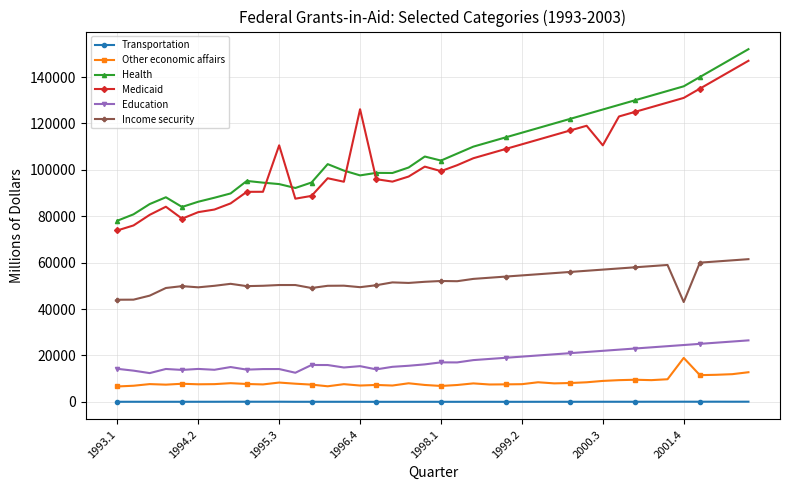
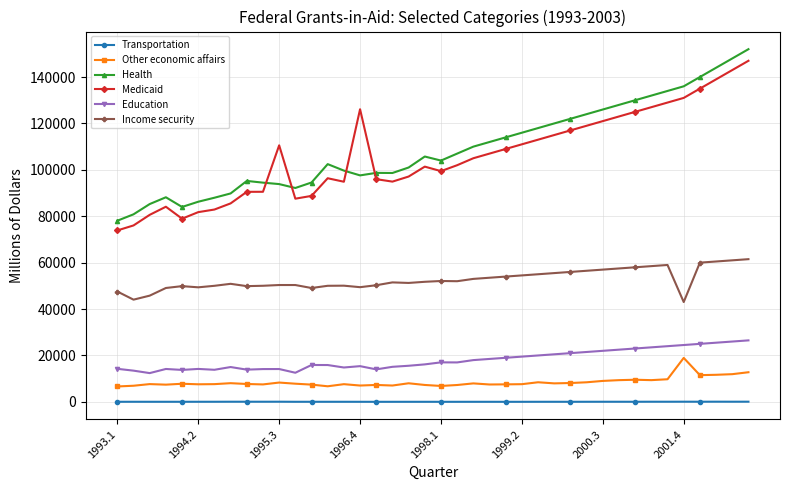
  {
    "Transportation": {
      "1993.1": 0,
      "1994.2": 0,
      "1995.3": 0,
      "1996.4": 0,
      "1998.1": 0,
      "1999.2": 0,
      "2000.3": 0,
      "2001.4": 0
    },
    "Other economic affairs": {
      "1993.1": 7000,
      "1994.2": 8000,
      "1995.3": 8000,
      "1996.4": 7000,
      "1998.1": 7000,
      "1999.2": 8000,
      "2000.3": 9000,
      "2001.4": 19000
    },
    "Health": {
      "1993.1": 78000,
      "1994.2": 86000,
      "1995.3": 94000,
      "1996.4": 98000,
      "1998.1": 104000,
      "1999.2": 116000,
      "2000.3": 126000,
      "2001.4": 136000
    },
    "Medicaid": {
      "1993.1": 74000,
      "1994.2": 82000,
      "1995.3": 111000,
      "1996.4": 126000,
      "1998.1": 99000,
      "1999.2": 111000,
-     "2000.3": 111000,
+     "2000.3": 121000,
      "2001.4": 131000
    },
    "Education": {
      "1993.1": 14000,
      "1994.2": 14000,
      "1995.3": 14000,
      "1996.4": 15000,
      "1998.1": 17000,
      "1999.2": 20000,
      "2000.3": 22000,
      "2001.4": 25000
    },
    "Income security": {
-     "1993.1": 44000,
+     "1993.1": 48000,
      "1994.2": 49000,
      "1995.3": 50000,
      "1996.4": 49000,
      "1998.1": 52000,
      "1999.2": 55000,
      "2000.3": 57000,
      "2001.4": 43000
    }
  }
